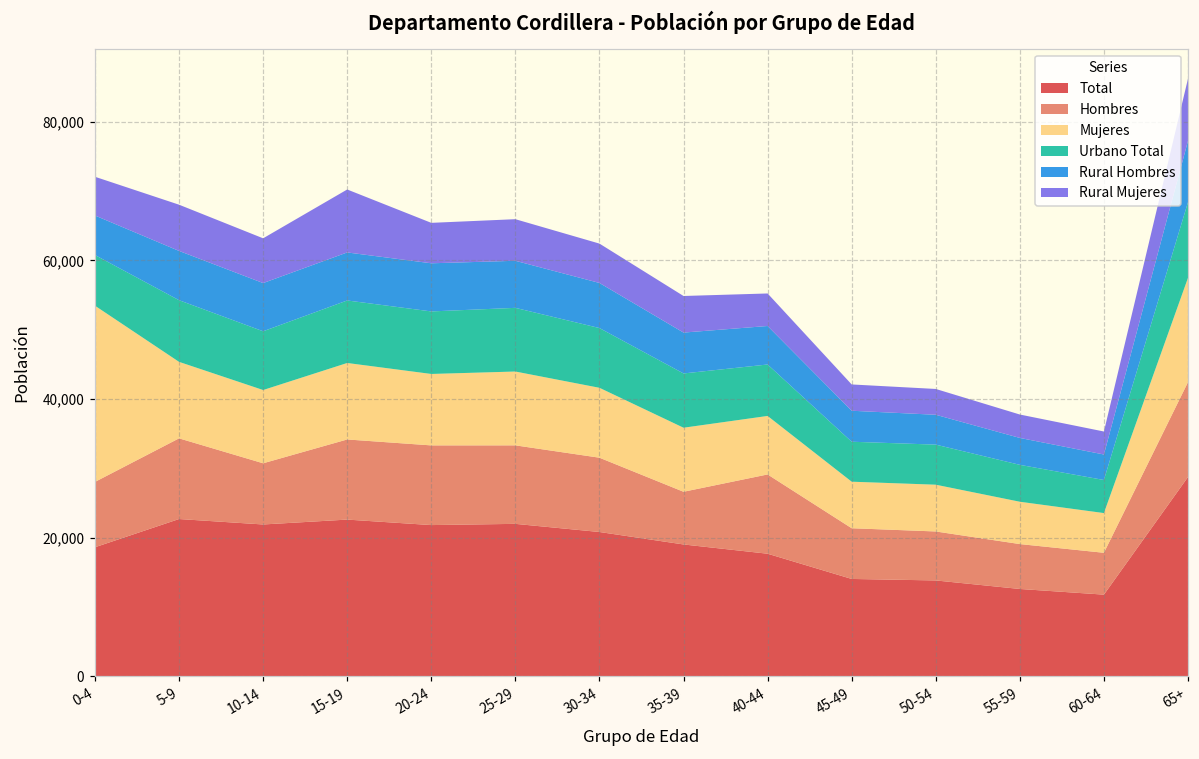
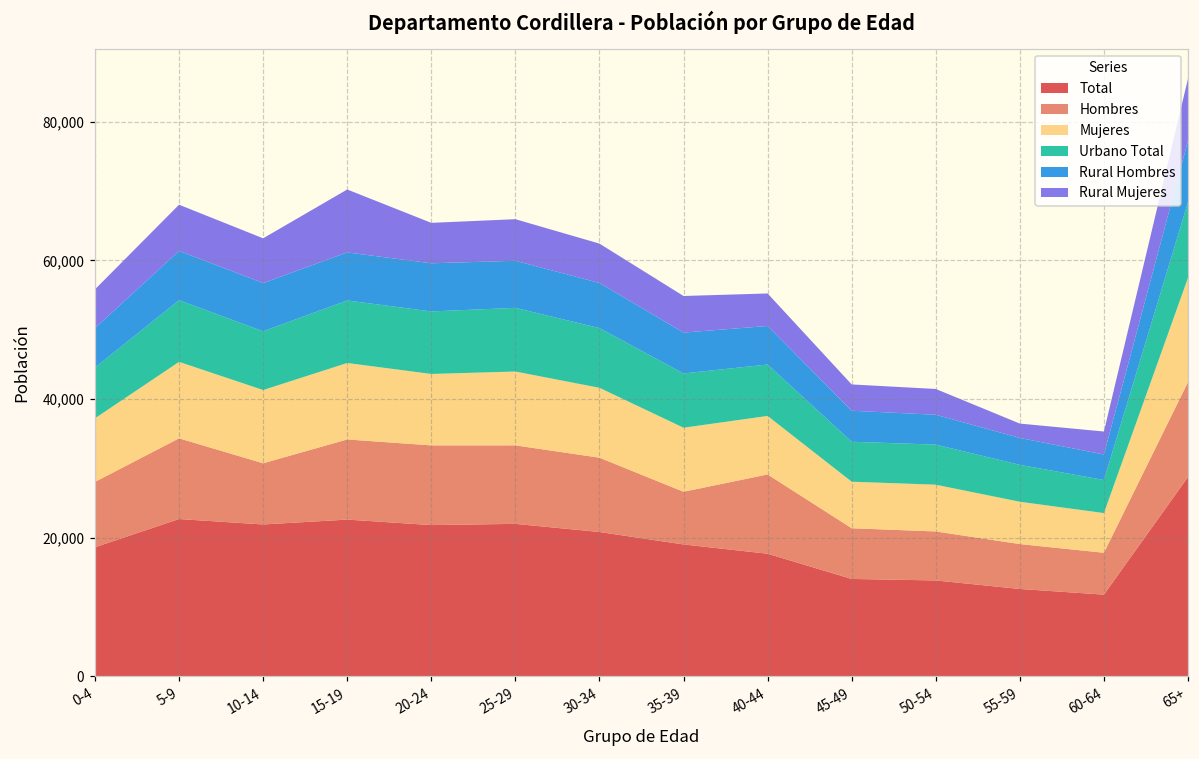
  {
    "Total": {
      "0-4": "19,000",
      "5-9": "23,000",
      "10-14": "22,000",
      "15-19": "23,000",
      "20-24": "22,000",
      "25-29": "22,000",
      "30-34": "21,000",
      "35-39": "19,000",
      "40-44": "18,000",
      "45-49": "14,000",
      "50-54": "14,000",
      "55-59": "13,000",
      "60-64": "12,000",
      "65+": "29,000"
    },
    "Hombres": {
      "0-4": "9,000",
      "5-9": "12,000",
      "10-14": "9,000",
      "15-19": "12,000",
      "20-24": "12,000",
      "25-29": "11,000",
      "30-34": "11,000",
      "35-39": "8,000",
      "40-44": "11,000",
      "45-49": "7,000",
      "50-54": "7,000",
      "55-59": "6,000",
      "60-64": "6,000",
      "65+": "14,000"
    },
    "Mujeres": {
-     "0-4": "25,000",
+     "0-4": "9,000",
      "5-9": "11,000",
      "10-14": "11,000",
      "15-19": "11,000",
      "20-24": "10,000",
      "25-29": "11,000",
      "30-34": "10,000",
      "35-39": "9,000",
      "40-44": "8,000",
      "45-49": "7,000",
      "50-54": "7,000",
      "55-59": "6,000",
      "60-64": "6,000",
      "65+": "15,000"
    },
    "Urbano Total": {
      "0-4": "7,000",
      "5-9": "9,000",
      "10-14": "8,000",
      "15-19": "9,000",
      "20-24": "9,000",
      "25-29": "9,000",
      "30-34": "9,000",
      "35-39": "8,000",
      "40-44": "7,000",
      "45-49": "6,000",
      "50-54": "6,000",
      "55-59": "5,000",
      "60-64": "5,000",
      "65+": "11,000"
    },
    "Rural Hombres": {
      "0-4": "6,000",
      "5-9": "7,000",
      "10-14": "7,000",
      "15-19": "7,000",
      "20-24": "7,000",
      "25-29": "7,000",
      "30-34": "7,000",
      "35-39": "6,000",
      "40-44": "6,000",
      "45-49": "4,000",
      "50-54": "4,000",
      "55-59": "4,000",
      "60-64": "4,000",
      "65+": "9,000"
    },
    "Rural Mujeres": {
      "0-4": "6,000",
      "5-9": "7,000",
      "10-14": "6,000",
      "15-19": "9,000",
      "20-24": "6,000",
      "25-29": "6,000",
      "30-34": "6,000",
      "35-39": "5,000",
      "40-44": "5,000",
      "45-49": "4,000",
      "50-54": "4,000",
-     "55-59": "3,000",
+     "55-59": "2,000",
      "60-64": "3,000",
      "65+": "9,000"
    }
  }
